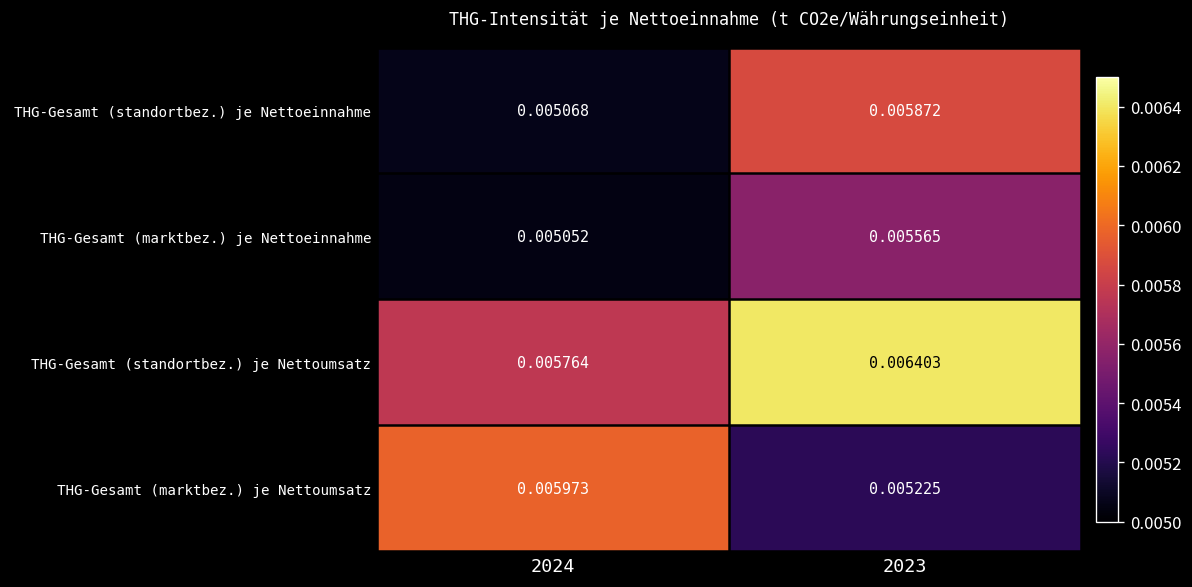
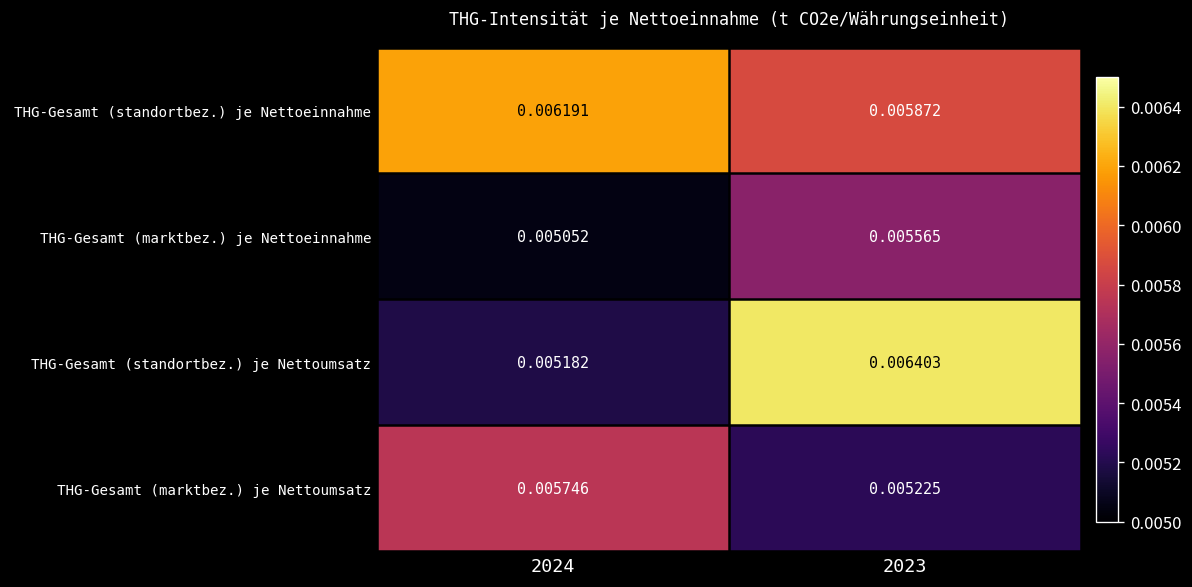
  {
    "THG-Gesamt (standortbez.) je Nettoeinnahme": {
-     "2024": 0.005068,
+     "2024": 0.006191,
      "2023": 0.005872
    },
    "THG-Gesamt (marktbez.) je Nettoeinnahme": {
      "2024": 0.005052,
      "2023": 0.005565
    },
    "THG-Gesamt (standortbez.) je Nettoumsatz": {
-     "2024": 0.005764,
+     "2024": 0.005182,
      "2023": 0.006403
    },
    "THG-Gesamt (marktbez.) je Nettoumsatz": {
-     "2024": 0.005973,
+     "2024": 0.005746,
      "2023": 0.005225
    }
  }
